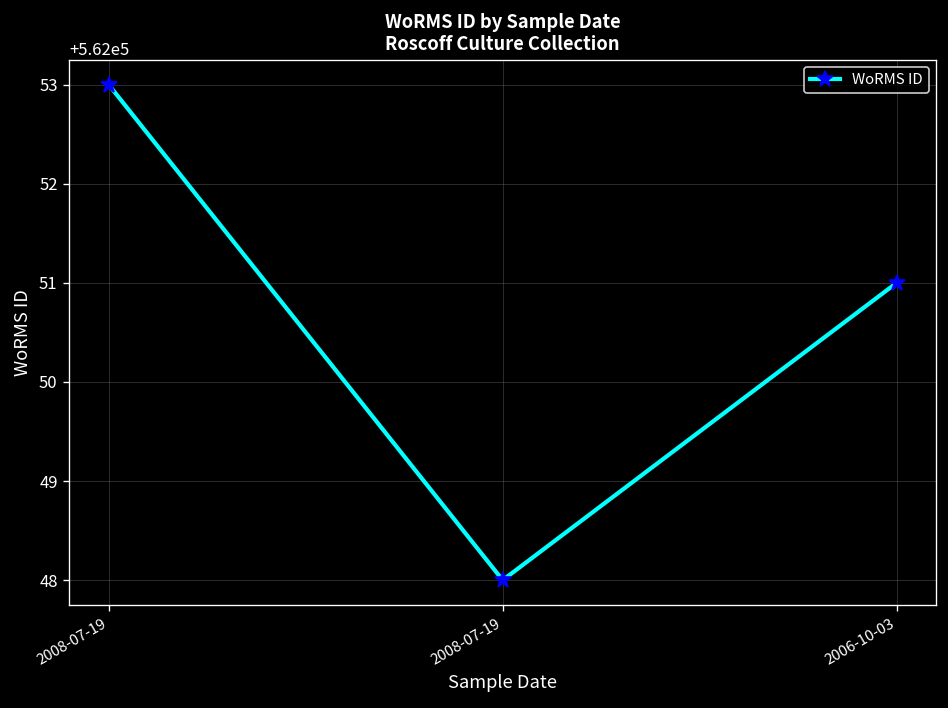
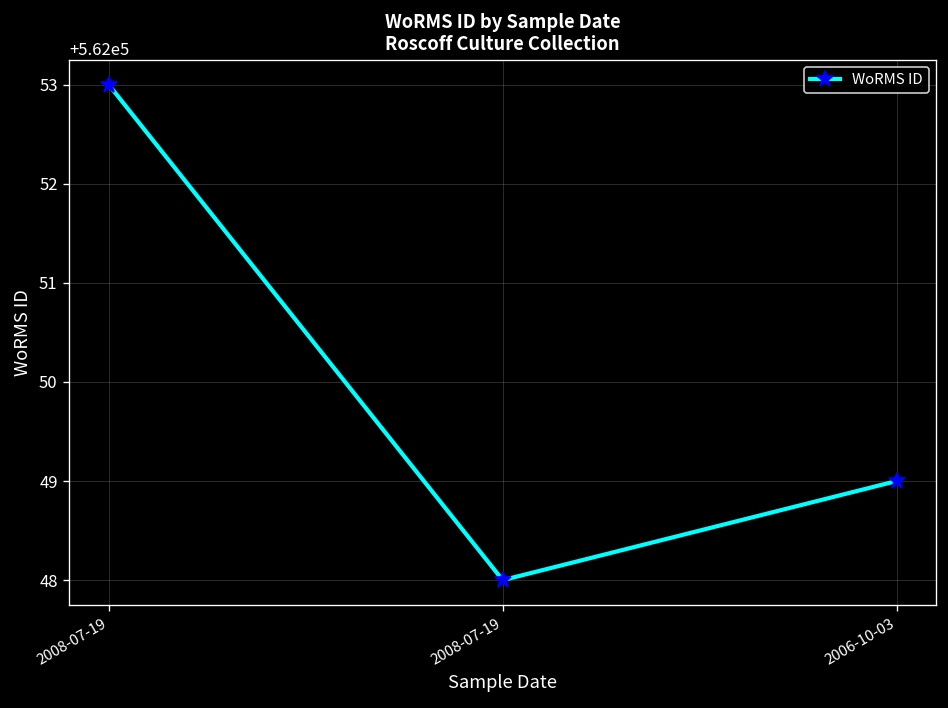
  {
-   "2006-10-03": 562051
+   "2006-10-03": 562049
  }
